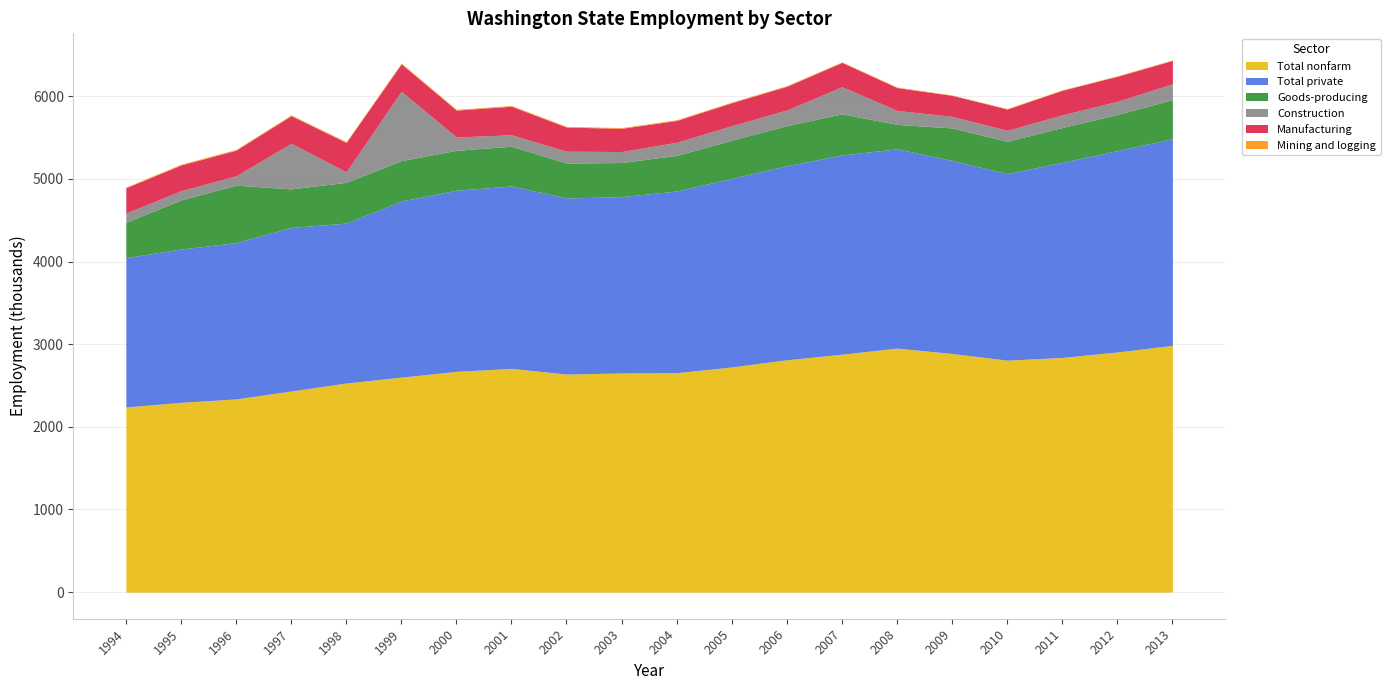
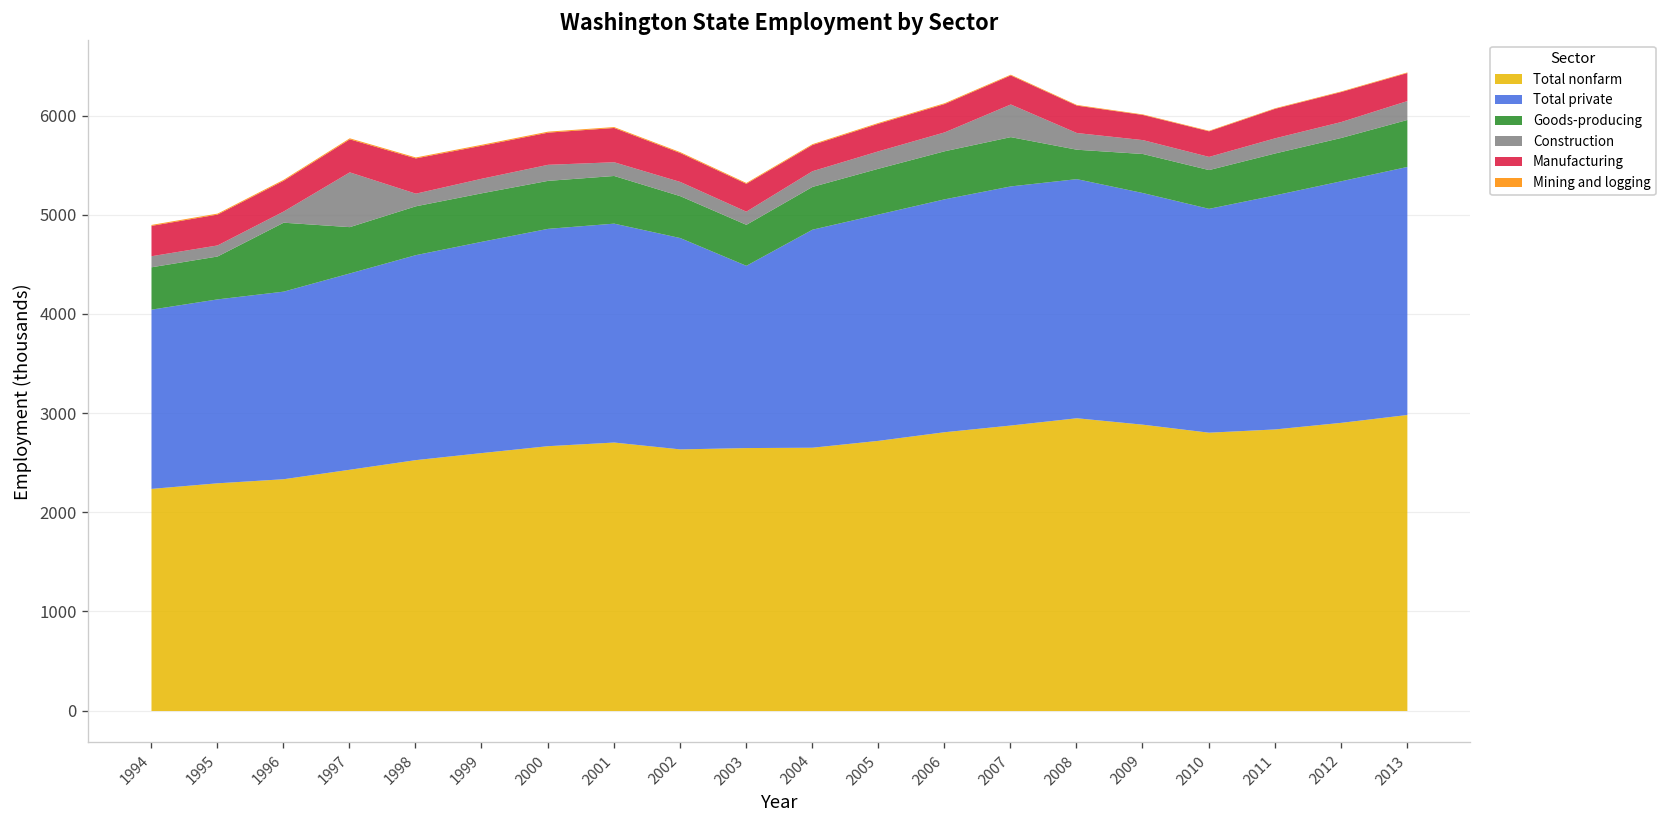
  {
    "Total private": {
      "1994": 1800,
      "1995": 1900,
      "1996": 1900,
      "1997": 2000,
-     "1998": 1900,
+     "1998": 2100,
      "1999": 2100,
      "2000": 2200,
      "2001": 2200,
      "2002": 2100,
-     "2003": 2100,
+     "2003": 1800,
      "2004": 2200,
      "2005": 2300,
      "2006": 2300,
      "2007": 2400,
      "2008": 2400,
      "2009": 2300,
      "2010": 2300,
      "2011": 2400,
      "2012": 2400,
      "2013": 2500
    },
    "Goods-producing": {
      "1994": 400,
-     "1995": 600,
+     "1995": 400,
      "1996": 700,
      "1997": 500,
      "1998": 500,
      "1999": 500,
      "2000": 500,
      "2001": 500,
      "2002": 400,
      "2003": 400,
      "2004": 400,
      "2005": 500,
      "2006": 500,
      "2007": 500,
      "2008": 300,
      "2009": 400,
      "2010": 400,
      "2011": 400,
      "2012": 400,
      "2013": 500
    },
    "Construction": {
      "1994": 100,
      "1995": 100,
      "1996": 100,
      "1997": 600,
      "1998": 100,
-     "1999": 800,
+     "1999": 100,
      "2000": 200,
      "2001": 100,
      "2002": 100,
      "2003": 100,
      "2004": 200,
      "2005": 200,
      "2006": 200,
      "2007": 300,
      "2008": 200,
      "2009": 100,
      "2010": 100,
      "2011": 200,
      "2012": 200,
      "2013": 200
    }
  }
